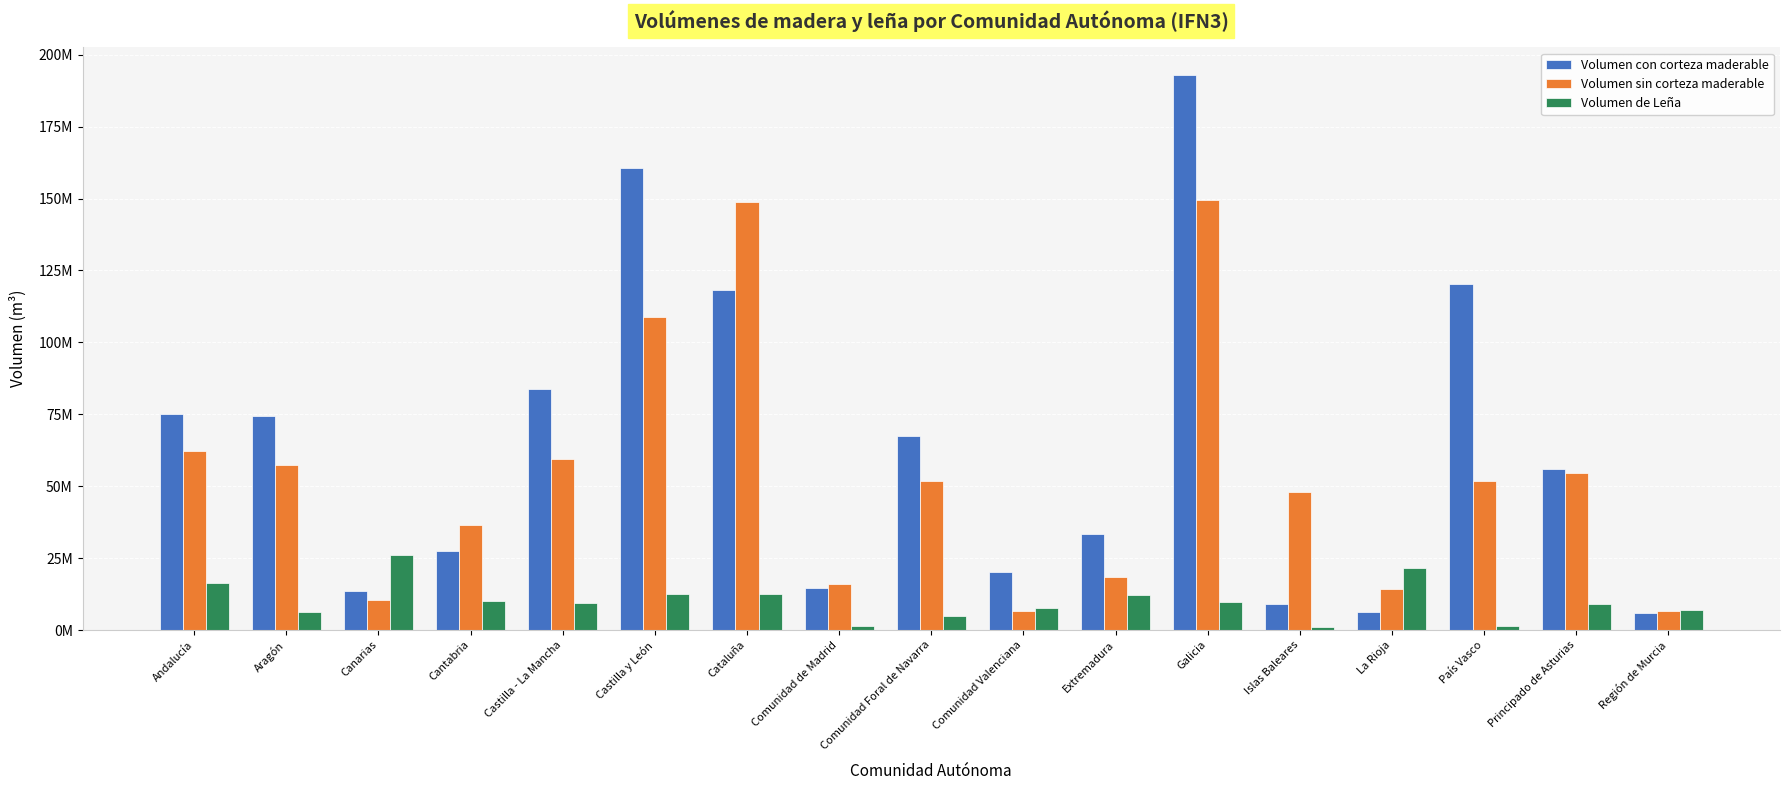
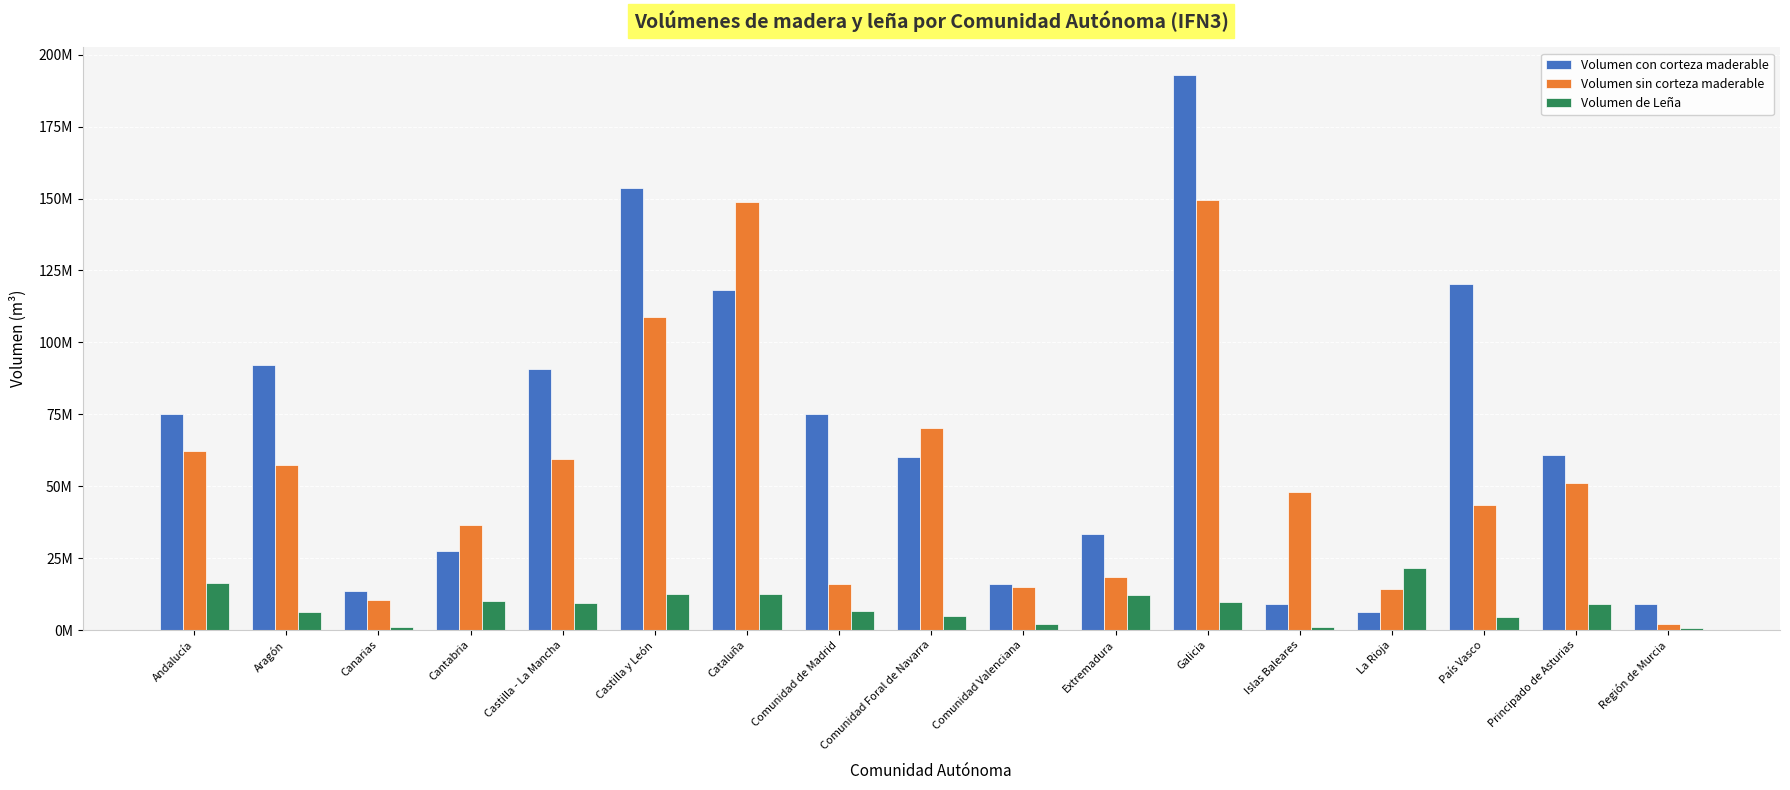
  {
    "Volumen con corteza maderable": {
      "Andalucía": 75000000,
-     "Aragón": 74000000,
+     "Aragón": 92000000,
      "Canarias": 14000000,
      "Cantabria": 28000000,
-     "Castilla - La Mancha": 84000000,
-     "Castilla y León": 161000000,
+     "Castilla - La Mancha": 91000000,
+     "Castilla y León": 154000000,
      "Cataluña": 118000000,
-     "Comunidad de Madrid": 15000000,
-     "Comunidad Foral de Navarra": 68000000,
-     "Comunidad Valenciana": 20000000,
+     "Comunidad de Madrid": 75000000,
+     "Comunidad Foral de Navarra": 60000000,
+     "Comunidad Valenciana": 16000000,
      "Extremadura": 33000000,
      "Galicia": 193000000,
      "Islas Baleares": 9000000,
      "La Rioja": 6000000,
      "País Vasco": 120000000,
-     "Principado de Asturias": 56000000,
-     "Región de Murcia": 6000000
+     "Principado de Asturias": 61000000,
+     "Región de Murcia": 9000000
    },
    "Volumen sin corteza maderable": {
      "Andalucía": 62000000,
      "Aragón": 57000000,
      "Canarias": 10000000,
      "Cantabria": 37000000,
      "Castilla - La Mancha": 60000000,
      "Castilla y León": 109000000,
      "Cataluña": 149000000,
      "Comunidad de Madrid": 16000000,
-     "Comunidad Foral de Navarra": 52000000,
-     "Comunidad Valenciana": 7000000,
+     "Comunidad Foral de Navarra": 70000000,
+     "Comunidad Valenciana": 15000000,
      "Extremadura": 18000000,
      "Galicia": 150000000,
      "Islas Baleares": 48000000,
      "La Rioja": 14000000,
-     "País Vasco": 52000000,
-     "Principado de Asturias": 55000000,
-     "Región de Murcia": 6000000
+     "País Vasco": 43000000,
+     "Principado de Asturias": 51000000,
+     "Región de Murcia": 2000000
    },
    "Volumen de Leña": {
      "Andalucía": 16000000,
      "Aragón": 6000000,
-     "Canarias": 26000000,
+     "Canarias": 1000000,
      "Cantabria": 10000000,
      "Castilla - La Mancha": 9000000,
      "Castilla y León": 13000000,
      "Cataluña": 13000000,
-     "Comunidad de Madrid": 2000000,
+     "Comunidad de Madrid": 7000000,
      "Comunidad Foral de Navarra": 5000000,
-     "Comunidad Valenciana": 7000000,
+     "Comunidad Valenciana": 2000000,
      "Extremadura": 12000000,
      "Galicia": 10000000,
      "Islas Baleares": 1000000,
      "La Rioja": 22000000,
-     "País Vasco": 1000000,
+     "País Vasco": 4000000,
      "Principado de Asturias": 9000000,
-     "Región de Murcia": 7000000
+     "Región de Murcia": 1000000
    }
  }
